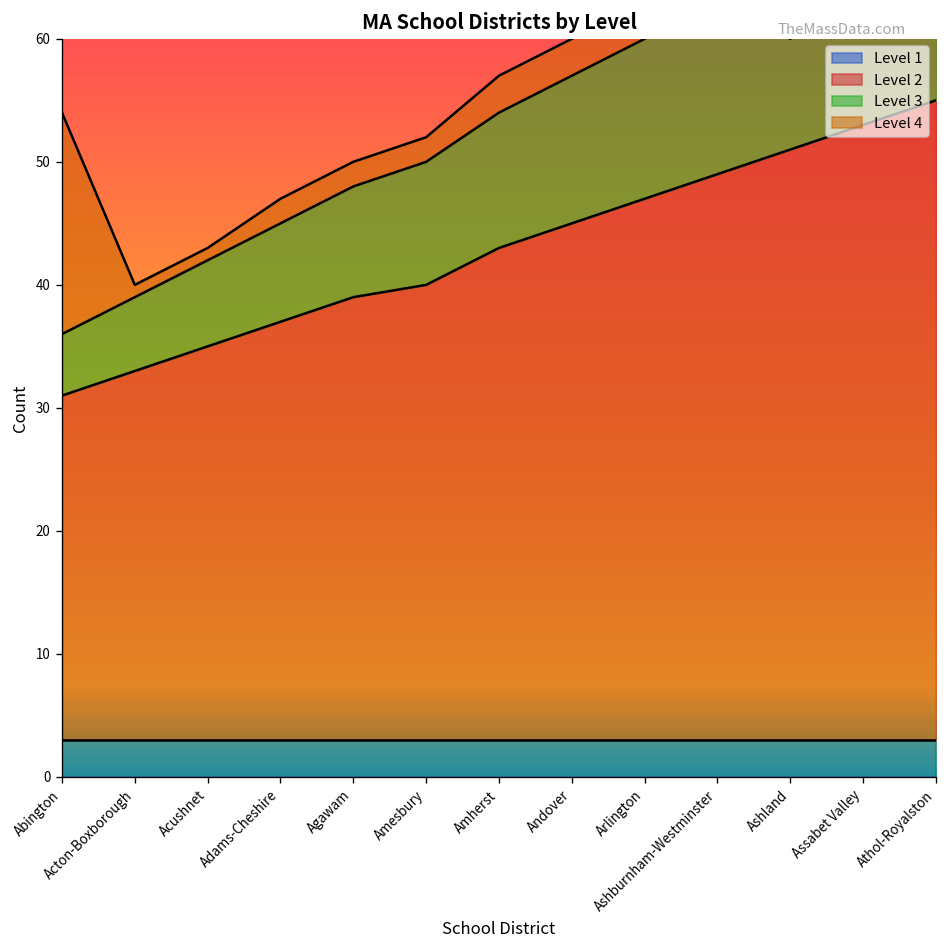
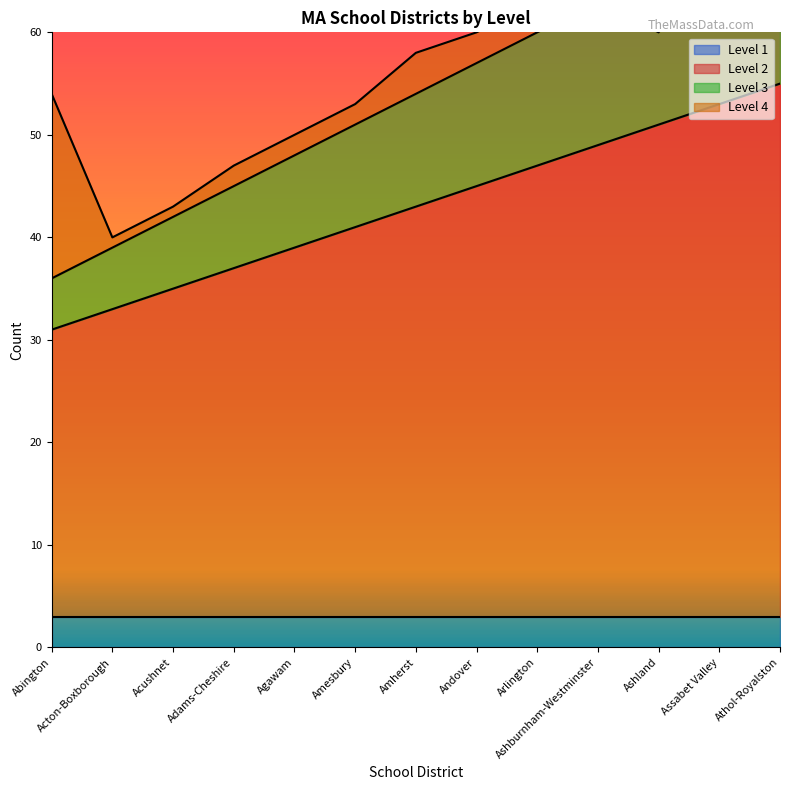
  {
    "Level 1": {
      "Abington": 3.0,
      "Acton-Boxborough": 3.0,
      "Acushnet": 3.0,
      "Adams-Cheshire": 3.0,
      "Agawam": 3.0,
      "Amesbury": 3.0,
      "Amherst": 3.0,
      "Andover": 3.0,
      "Arlington": 3.0,
      "Ashburnham-Westminster": 3.0,
      "Ashland": 3.0,
      "Assabet Valley": 3.0,
      "Athol-Royalston": 3.0
    },
    "Level 2": {
-     "Amesbury": 40.0
+     "Amesbury": 41.0
    },
    "Level 3": {
      "Amesbury": 10.0
    },
    "Level 4": {
      "Amesbury": 2,
-     "Amherst": 3
+     "Amherst": 4
    }
  }
